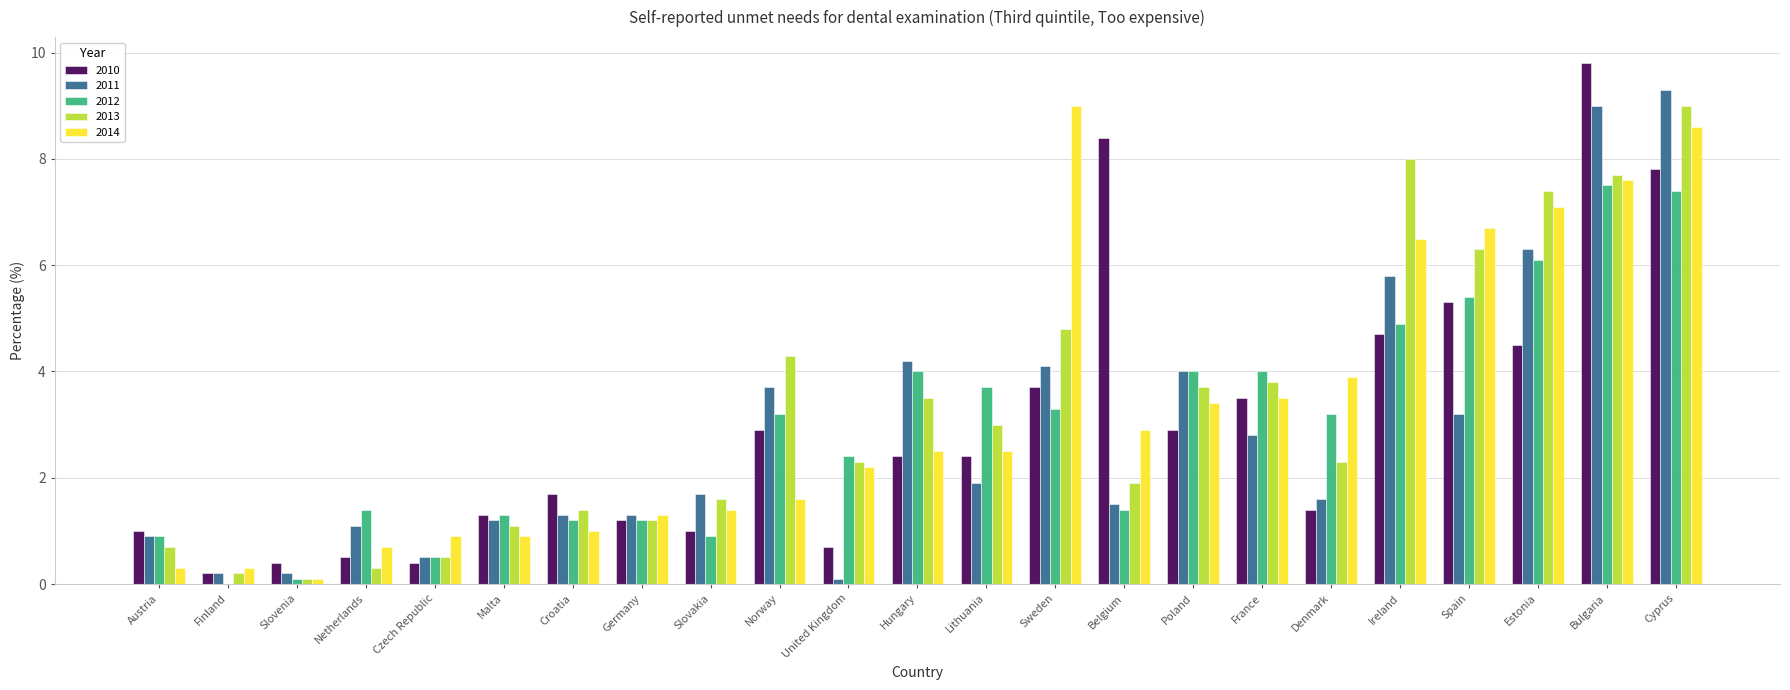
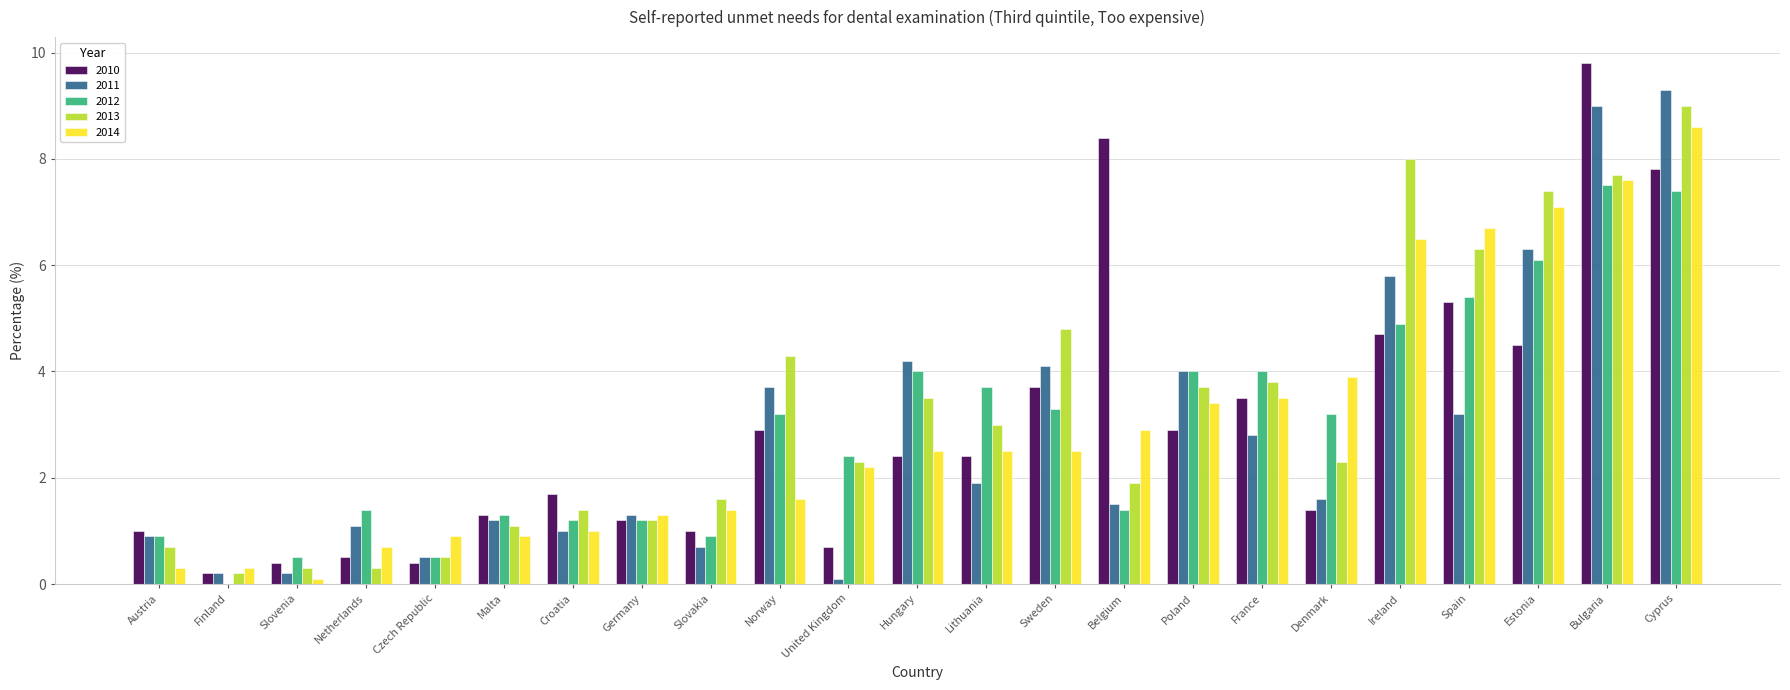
  {
    "2010": {
      "Austria": 1.0,
      "Finland": 0.2,
      "Slovenia": 0.4,
      "Netherlands": 0.5,
      "Czech Republic": 0.4,
      "Malta": 1.3,
      "Croatia": 1.7,
      "Germany": 1.2,
      "Slovakia": 1.0,
      "Norway": 2.9,
      "United Kingdom": 0.7,
      "Hungary": 2.4,
      "Lithuania": 2.4,
      "Sweden": 3.7,
      "Belgium": 8.4,
      "Poland": 2.9,
      "France": 3.5,
      "Denmark": 1.4,
      "Ireland": 4.7,
      "Spain": 5.3,
      "Estonia": 4.5,
      "Bulgaria": 9.8,
      "Cyprus": 7.8
    },
    "2011": {
      "Austria": 0.9,
      "Finland": 0.2,
      "Slovenia": 0.2,
      "Netherlands": 1.1,
      "Czech Republic": 0.5,
      "Malta": 1.2,
-     "Croatia": 1.3,
+     "Croatia": 1.0,
      "Germany": 1.3,
-     "Slovakia": 1.7,
+     "Slovakia": 0.7,
      "Norway": 3.7,
      "United Kingdom": 0.1,
      "Hungary": 4.2,
      "Lithuania": 1.9,
      "Sweden": 4.1,
      "Belgium": 1.5,
      "Poland": 4.0,
      "France": 2.8,
      "Denmark": 1.6,
      "Ireland": 5.8,
      "Spain": 3.2,
      "Estonia": 6.3,
      "Bulgaria": 9.0,
      "Cyprus": 9.3
    },
    "2012": {
      "Austria": 0.9,
      "Finland": 0.0,
-     "Slovenia": 0.1,
+     "Slovenia": 0.5,
      "Netherlands": 1.4,
      "Czech Republic": 0.5,
      "Malta": 1.3,
      "Croatia": 1.2,
      "Germany": 1.2,
      "Slovakia": 0.9,
      "Norway": 3.2,
      "United Kingdom": 2.4,
      "Hungary": 4.0,
      "Lithuania": 3.7,
      "Sweden": 3.3,
      "Belgium": 1.4,
      "Poland": 4.0,
      "France": 4.0,
      "Denmark": 3.2,
      "Ireland": 4.9,
      "Spain": 5.4,
      "Estonia": 6.1,
      "Bulgaria": 7.5,
      "Cyprus": 7.4
    },
    "2013": {
      "Austria": 0.7,
      "Finland": 0.2,
-     "Slovenia": 0.1,
+     "Slovenia": 0.3,
      "Netherlands": 0.3,
      "Czech Republic": 0.5,
      "Malta": 1.1,
      "Croatia": 1.4,
      "Germany": 1.2,
      "Slovakia": 1.6,
      "Norway": 4.3,
      "United Kingdom": 2.3,
      "Hungary": 3.5,
      "Lithuania": 3.0,
      "Sweden": 4.8,
      "Belgium": 1.9,
      "Poland": 3.7,
      "France": 3.8,
      "Denmark": 2.3,
      "Ireland": 8.0,
      "Spain": 6.3,
      "Estonia": 7.4,
      "Bulgaria": 7.7,
      "Cyprus": 9.0
    },
    "2014": {
      "Austria": 0.3,
      "Finland": 0.3,
      "Slovenia": 0.1,
      "Netherlands": 0.7,
      "Czech Republic": 0.9,
      "Malta": 0.9,
      "Croatia": 1.0,
      "Germany": 1.3,
      "Slovakia": 1.4,
      "Norway": 1.6,
      "United Kingdom": 2.2,
      "Hungary": 2.5,
      "Lithuania": 2.5,
-     "Sweden": 9.0,
+     "Sweden": 2.5,
      "Belgium": 2.9,
      "Poland": 3.4,
      "France": 3.5,
      "Denmark": 3.9,
      "Ireland": 6.5,
      "Spain": 6.7,
      "Estonia": 7.1,
      "Bulgaria": 7.6,
      "Cyprus": 8.6
    }
  }
